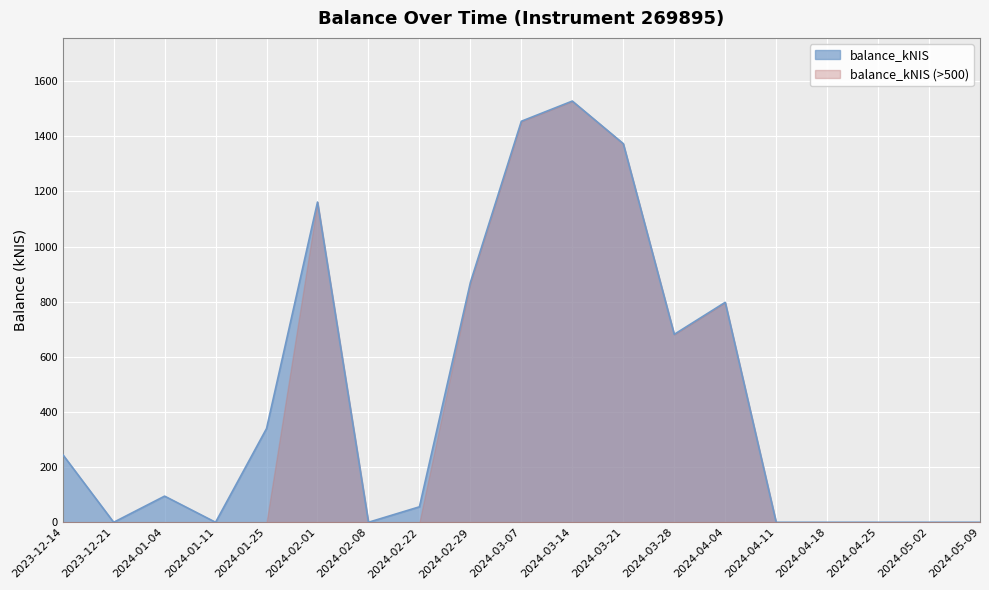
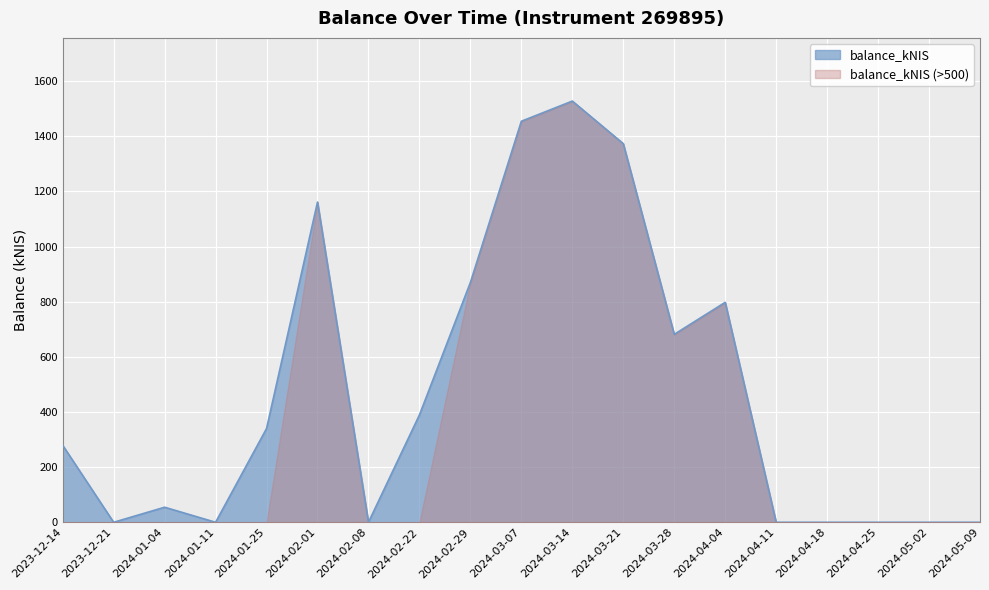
  {
    "balance_kNIS": {
-     "2023-12-14": 250,
-     "2024-01-04": 90,
+     "2023-12-14": 280,
+     "2024-01-04": 50,
      "2024-01-25": 340,
-     "2024-02-22": 60
+     "2024-02-22": 390
    },
    "balance_kNIS (>500)": {
      "2023-12-14": 0,
      "2024-01-04": 0,
      "2024-01-25": 0,
      "2024-02-22": 0
    }
  }
